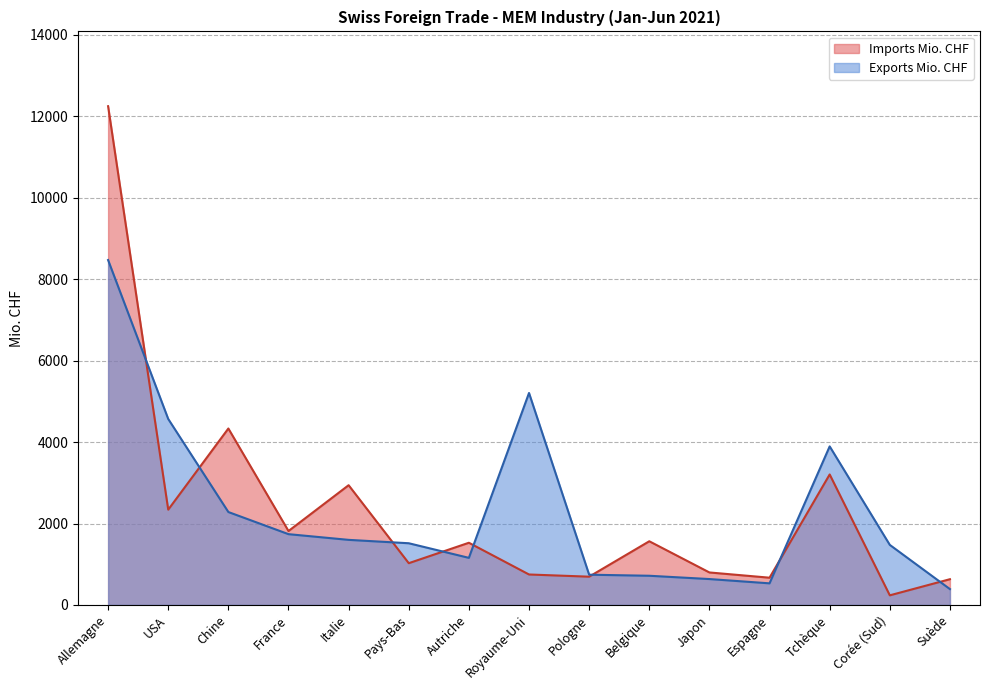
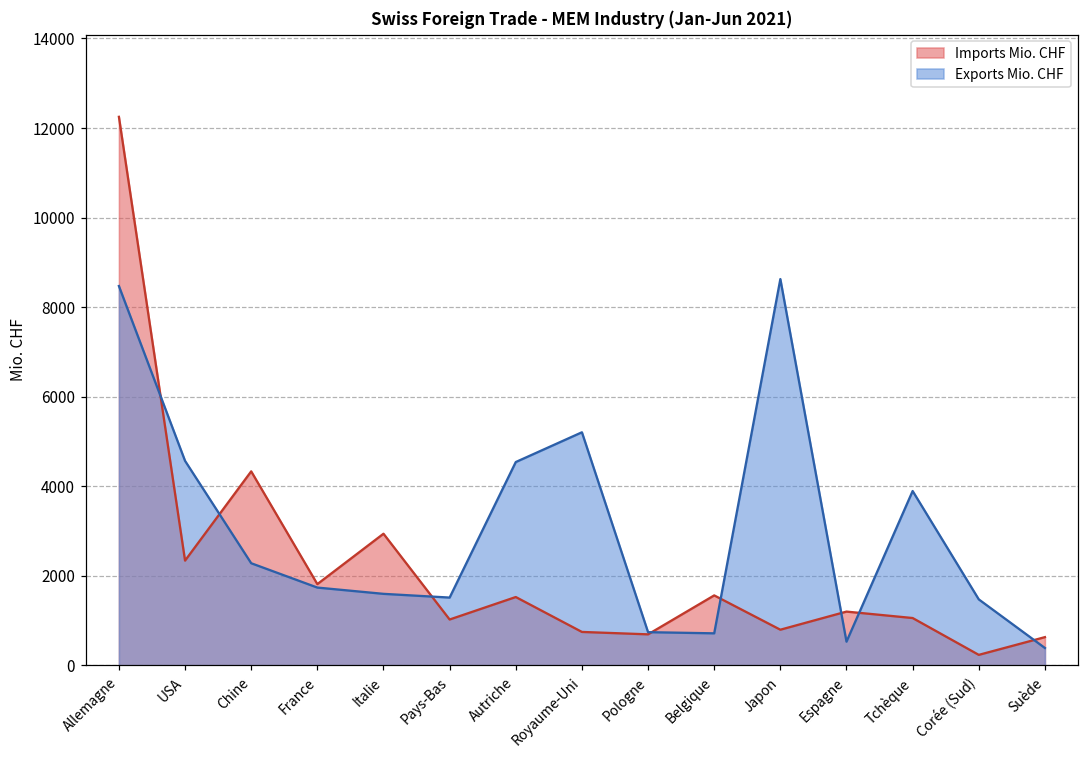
  {
    "Imports Mio. CHF": {
      "Allemagne": 12200,
      "USA": 2300,
      "Chine": 4300,
      "France": 1800,
      "Italie": 2900,
      "Pays-Bas": 1000,
      "Autriche": 1500,
      "Royaume-Uni": 700,
      "Belgique": 1600,
      "Japon": 800,
-     "Espagne": 700,
-     "Tchèque": 3200,
+     "Espagne": 1200,
+     "Tchèque": 1100,
      "Corée (Sud)": 200,
      "Suède": 600
    },
    "Exports Mio. CHF": {
      "Allemagne": 8500,
      "USA": 4600,
      "Chine": 2300,
      "France": 1700,
      "Italie": 1600,
      "Pays-Bas": 1500,
-     "Autriche": 1200,
+     "Autriche": 4500,
      "Royaume-Uni": 5200,
      "Belgique": 700,
-     "Japon": 600,
+     "Japon": 8600,
      "Espagne": 500,
      "Tchèque": 3900,
      "Corée (Sud)": 1500,
      "Suède": 400
    }
  }
